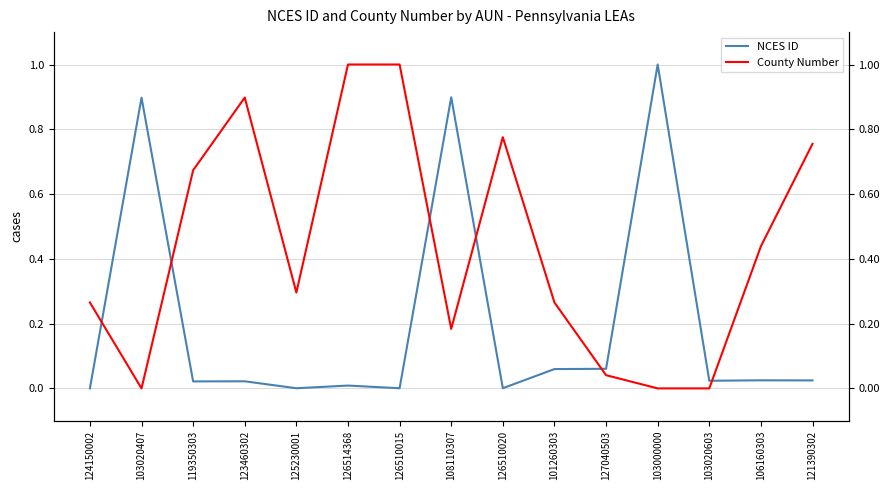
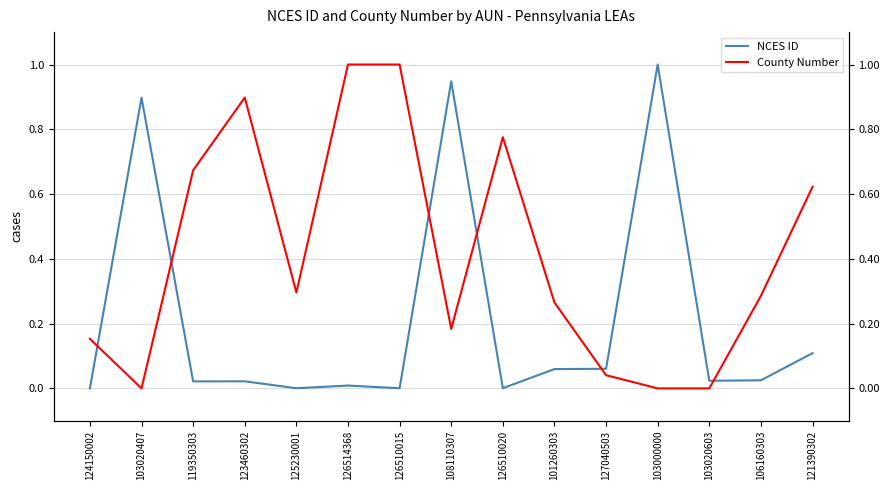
  {
    "NCES ID": {
      "124150002": 0.00,
      "103020407": 0.90,
      "119350303": 0.02,
      "123460302": 0.02,
      "125230001": 0.00,
      "126514368": 0.01,
      "126510015": 0.00,
-     "108110307": 0.90,
+     "108110307": 0.95,
      "126510020": 0.00,
      "101260303": 0.06,
      "127040503": 0.06,
      "103000000": 1.00,
      "103020603": 0.02,
      "106160303": 0.02,
-     "121390302": 0.02
+     "121390302": 0.11
    },
    "County Number": {
-     "124150002": 0.27,
+     "124150002": 0.15,
      "103020407": 0.00,
      "119350303": 0.67,
      "123460302": 0.90,
      "125230001": 0.30,
      "126514368": 1.00,
      "126510015": 1.00,
      "108110307": 0.18,
      "126510020": 0.78,
      "101260303": 0.27,
      "127040503": 0.04,
      "103000000": 0.00,
      "103020603": 0.00,
-     "106160303": 0.44,
-     "121390302": 0.76
+     "106160303": 0.29,
+     "121390302": 0.62
    }
  }
